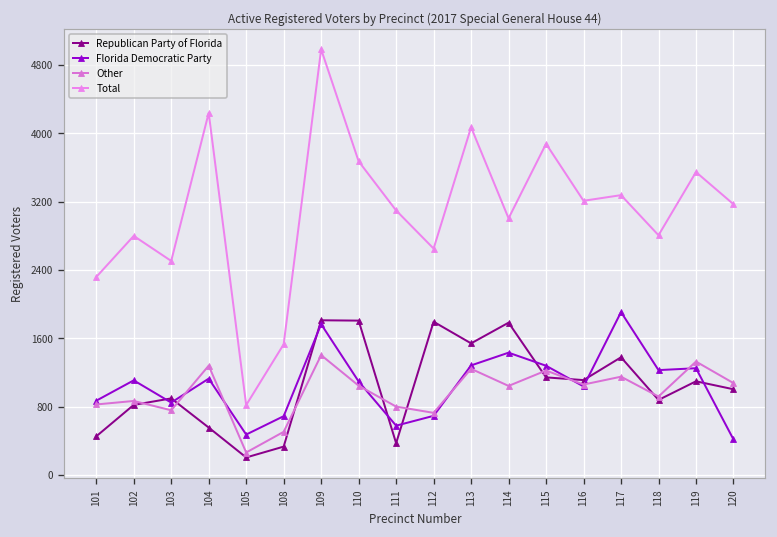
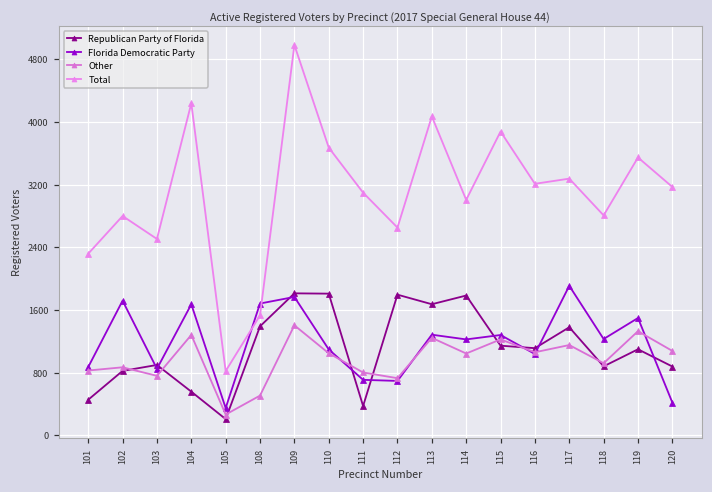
  {
    "Republican Party of Florida": {
      "101": 500,
      "102": 800,
      "103": 900,
      "104": 600,
      "105": 200,
-     "108": 300,
+     "108": 1400,
      "109": 1800,
      "110": 1800,
      "111": 400,
      "112": 1800,
-     "113": 1500,
+     "113": 1700,
      "114": 1800,
      "115": 1100,
      "116": 1100,
      "117": 1400,
      "118": 900,
      "119": 1100,
-     "120": 1000
+     "120": 900
    },
    "Florida Democratic Party": {
      "101": 900,
-     "102": 1100,
+     "102": 1700,
      "103": 800,
-     "104": 1100,
-     "105": 500,
-     "108": 700,
+     "104": 1700,
+     "105": 300,
+     "108": 1700,
      "109": 1800,
      "110": 1100,
-     "111": 600,
+     "111": 700,
      "113": 1300,
-     "114": 1400,
+     "114": 1200,
      "115": 1300,
      "117": 1900,
      "118": 1200,
-     "119": 1300,
+     "119": 1500,
      "120": 400
    }
  }
